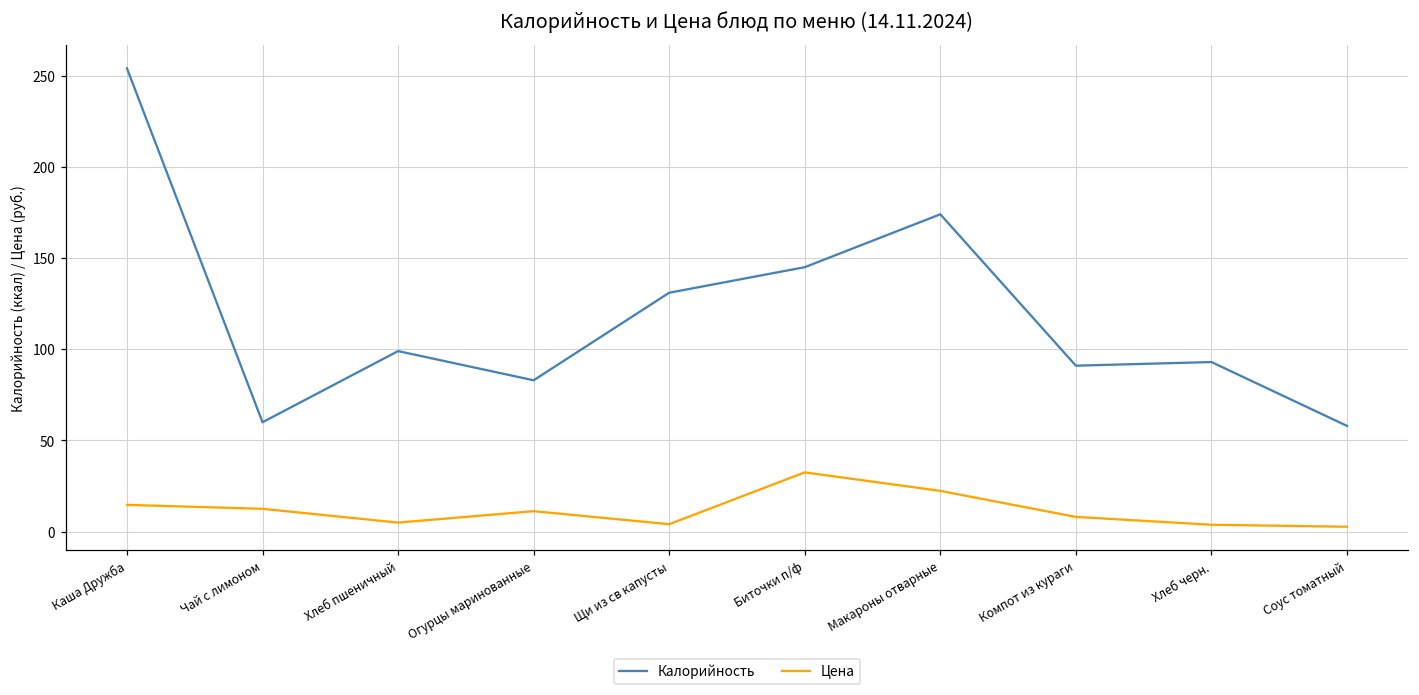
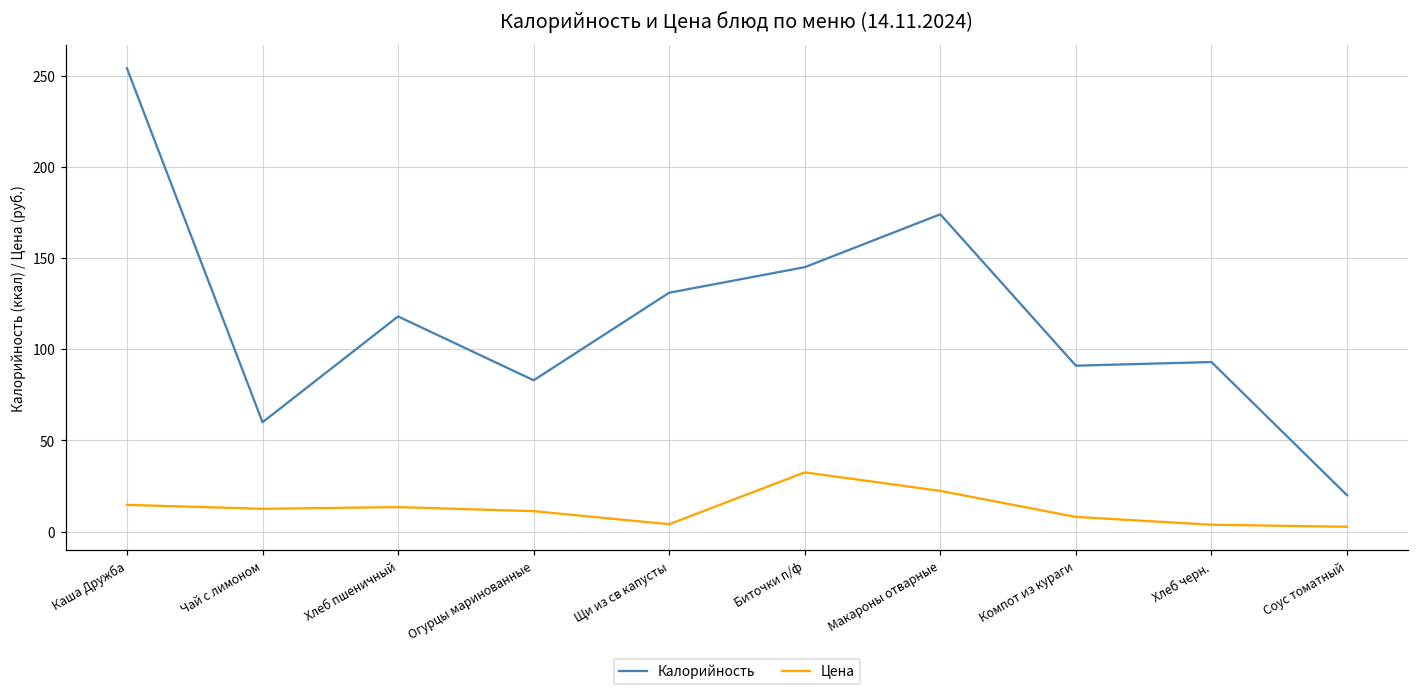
  {
    "Калорийность": {
      "Каша Дружба": 254,
      "Чай с лимоном": 60,
-     "Хлеб пшеничный": 99,
+     "Хлеб пшеничный": 118,
      "Огурцы маринованные": 83,
      "Щи из св капусты": 131,
      "Биточки п/ф": 145,
      "Макароны отварные": 174,
      "Компот из кураги": 91,
      "Хлеб черн.": 93,
-     "Соус томатный": 58
+     "Соус томатный": 20
    },
    "Цена": {
      "Каша Дружба": 15,
      "Чай с лимоном": 13,
-     "Хлеб пшеничный": 5,
+     "Хлеб пшеничный": 13,
      "Огурцы маринованные": 11,
      "Щи из св капусты": 4,
      "Биточки п/ф": 33,
      "Макароны отварные": 22,
      "Компот из кураги": 8,
      "Хлеб черн.": 4,
      "Соус томатный": 3
    }
  }
